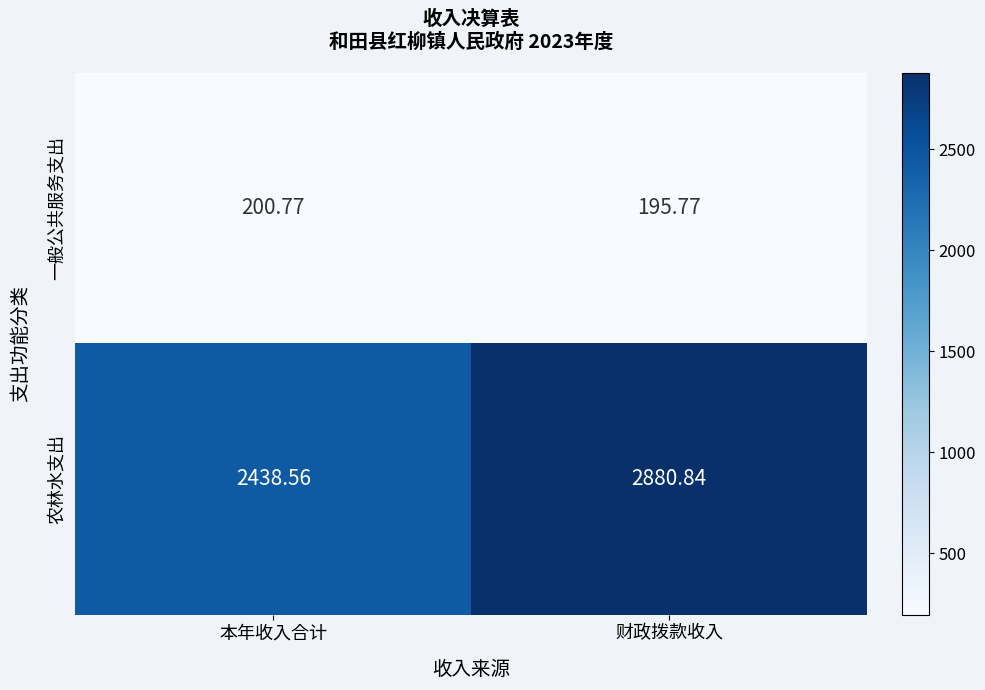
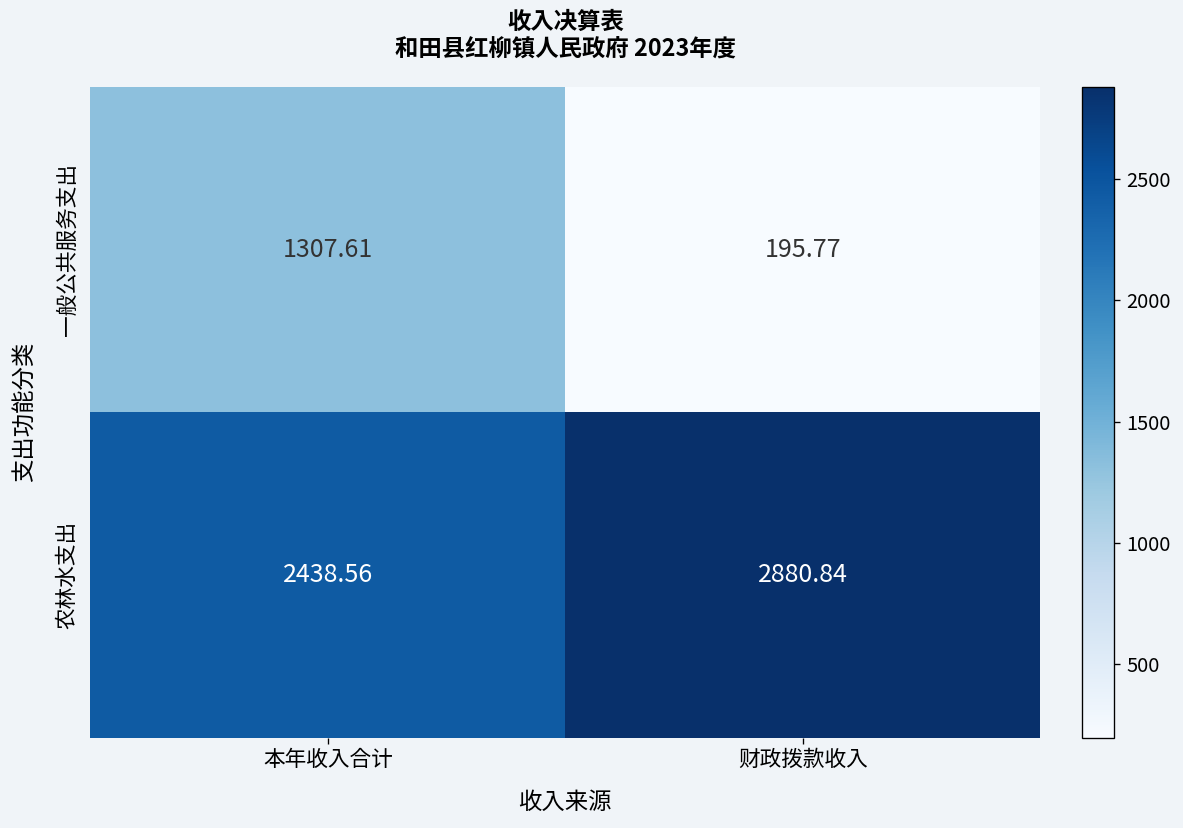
  {
    "一般公共服务支出": {
-     "本年收入合计": 200.77,
+     "本年收入合计": 1307.61,
      "财政拨款收入": 195.77
    },
    "农林水支出": {
      "本年收入合计": 2438.56,
      "财政拨款收入": 2880.84
    }
  }
